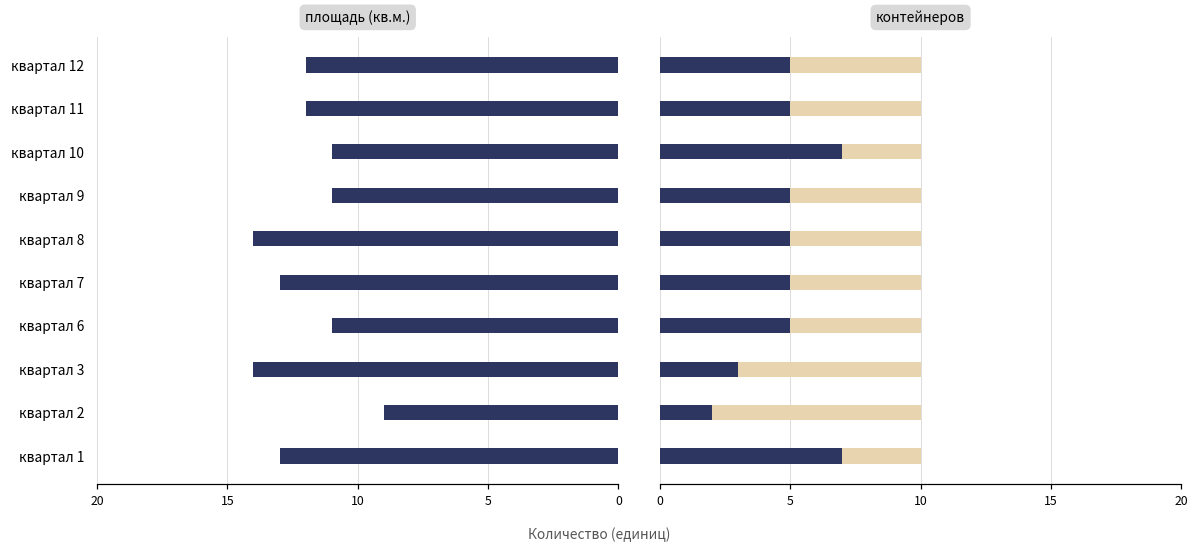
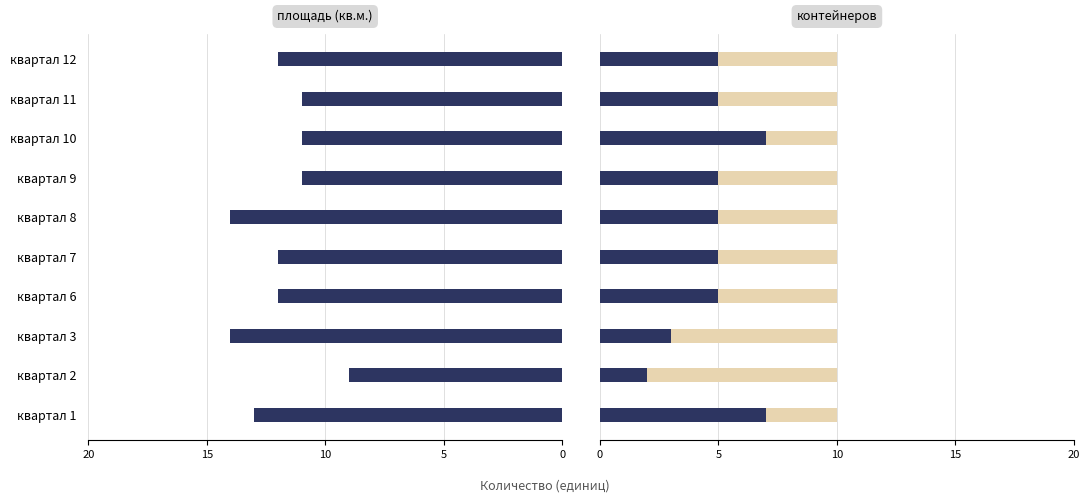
  {
    "площадь (кв.м.)": {
      "квартал 12": 12,
-     "квартал 11": 12,
+     "квартал 11": 11,
      "квартал 10": 11,
      "квартал 9": 11,
      "квартал 8": 14,
-     "квартал 7": 13,
-     "квартал 6": 11,
+     "квартал 7": 12,
+     "квартал 6": 12,
      "квартал 3": 14,
      "квартал 2": 9,
      "квартал 1": 13
    }
  }
